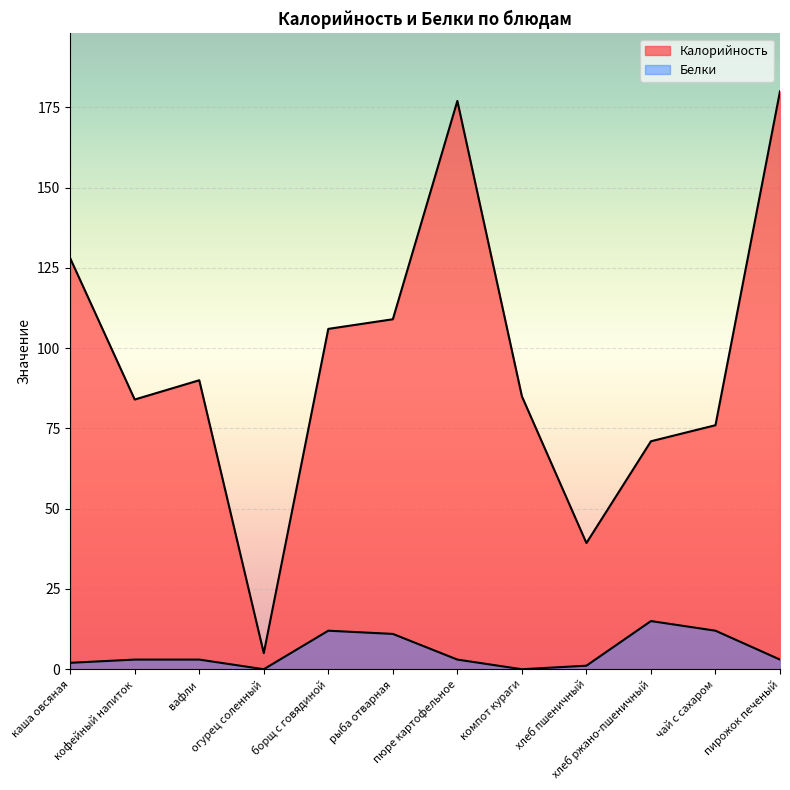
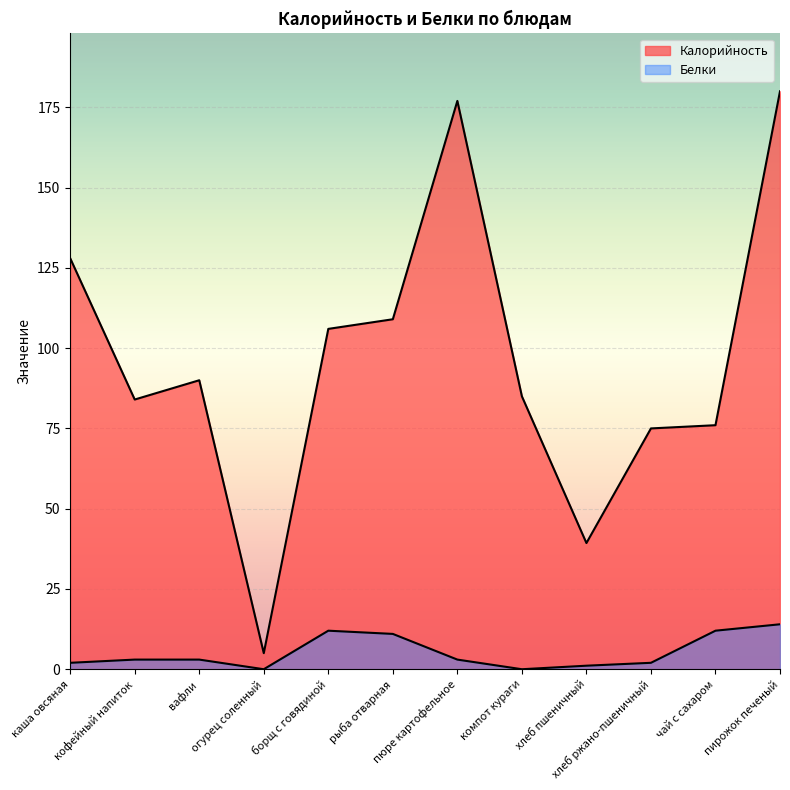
  {
    "Калорийность": {
      "каша овсяная": 128,
      "кофейный напиток": 84,
      "вафли": 90,
      "огурец соленный": 5,
      "борщ с говядиной": 106,
      "рыба отварная": 109,
      "пюре картофельное": 177,
      "компот кураги": 85,
      "хлеб пшеничный": 39,
-     "хлеб ржано-пшеничный": 71,
+     "хлеб ржано-пшеничный": 75,
      "чай с сахаром": 76,
      "пирожок печеный": 180
    },
    "Белки": {
      "каша овсяная": 2,
      "кофейный напиток": 3,
      "вафли": 3,
      "огурец соленный": 0,
      "борщ с говядиной": 12,
      "рыба отварная": 11,
      "пюре картофельное": 3,
      "компот кураги": 0,
      "хлеб пшеничный": 1,
-     "хлеб ржано-пшеничный": 15,
+     "хлеб ржано-пшеничный": 2,
      "чай с сахаром": 12,
-     "пирожок печеный": 3
+     "пирожок печеный": 14
    }
  }
